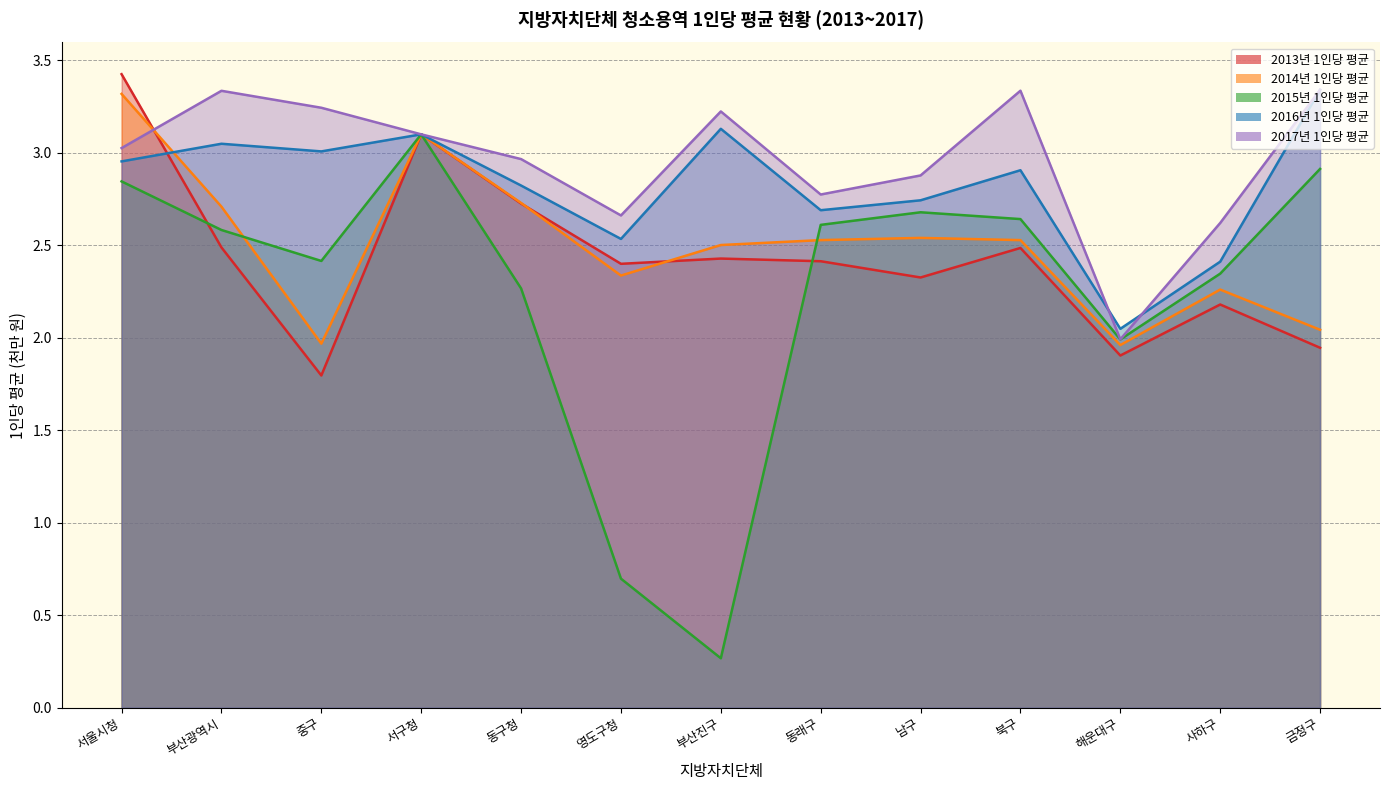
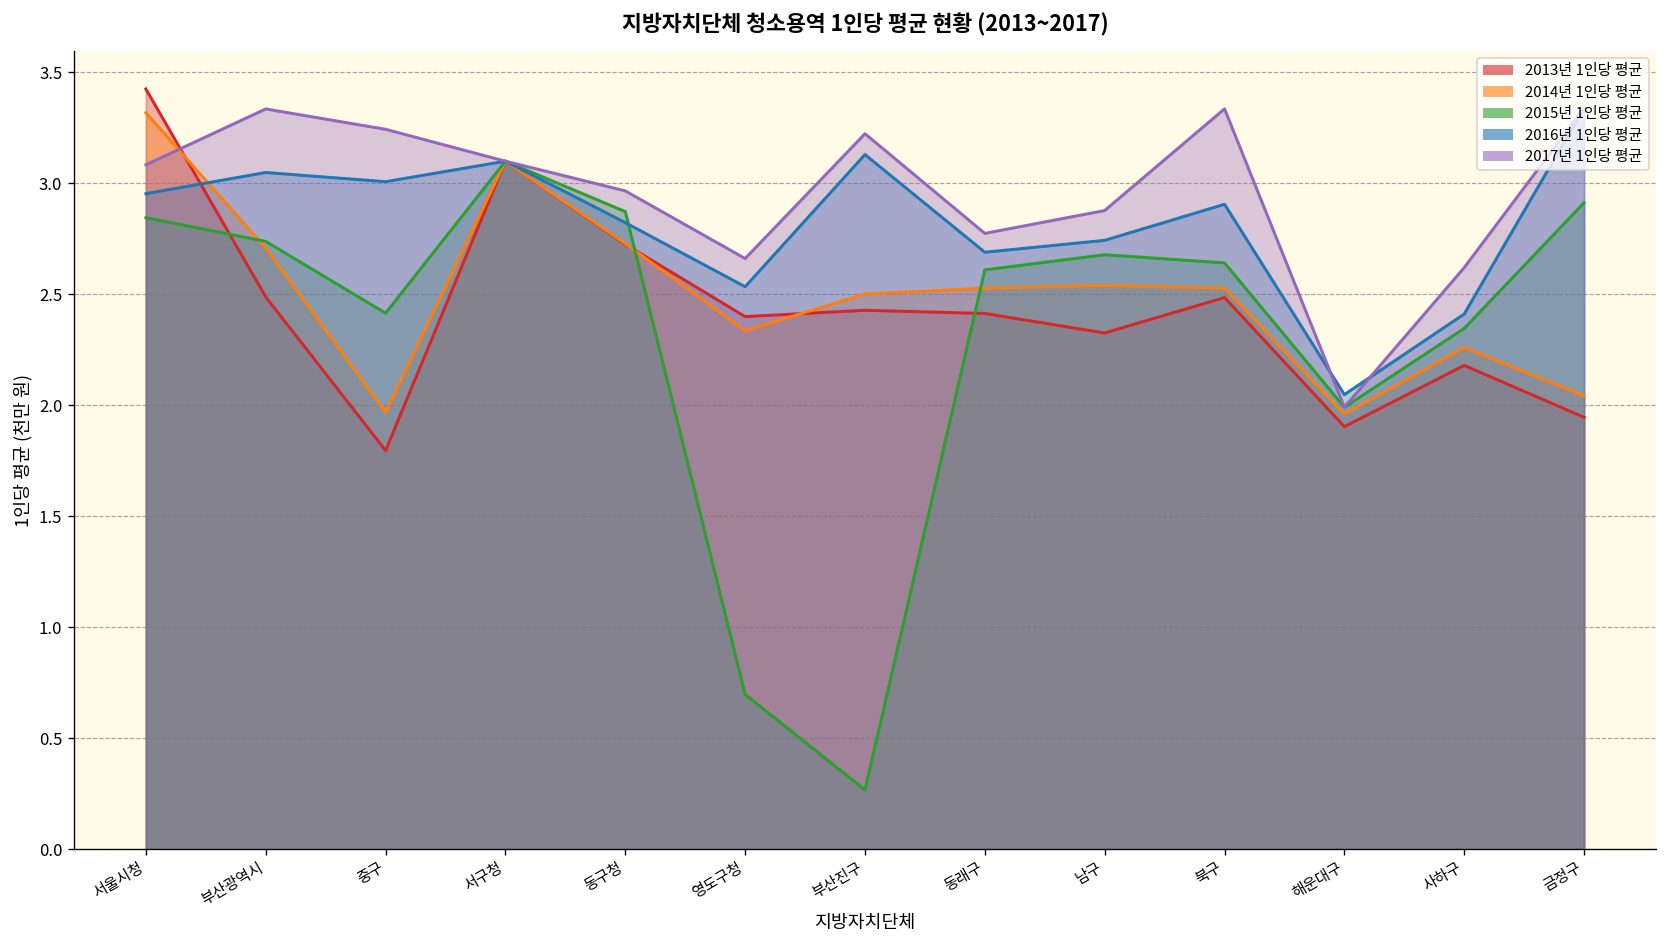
  {
    "2015년 1인당 평균": {
      "서울시청": 2.85,
-     "부산광역시": 2.58,
+     "부산광역시": 2.74,
      "중구": 2.42,
-     "동구청": 2.27,
+     "동구청": 2.87,
      "영도구청": 0.70,
      "부산진구": 0.27,
      "동래구": 2.61,
      "남구": 2.68,
      "북구": 2.64,
      "사하구": 2.35,
      "금정구": 2.91
    },
    "2016년 1인당 평균": {
      "서울시청": 2.95,
      "부산광역시": 3.05,
      "중구": 3.01,
      "동구청": 2.82,
      "영도구청": 2.53,
      "부산진구": 3.13,
      "동래구": 2.69,
      "남구": 2.74,
      "북구": 2.91,
      "해운대구": 2.05,
      "사하구": 2.41
    },
    "2017년 1인당 평균": {
-     "서울시청": 3.03,
+     "서울시청": 3.08,
      "부산광역시": 3.34,
      "중구": 3.24,
      "동구청": 2.97,
      "영도구청": 2.66,
      "부산진구": 3.22,
      "동래구": 2.77,
      "남구": 2.88,
      "북구": 3.34,
      "사하구": 2.62
    }
  }
